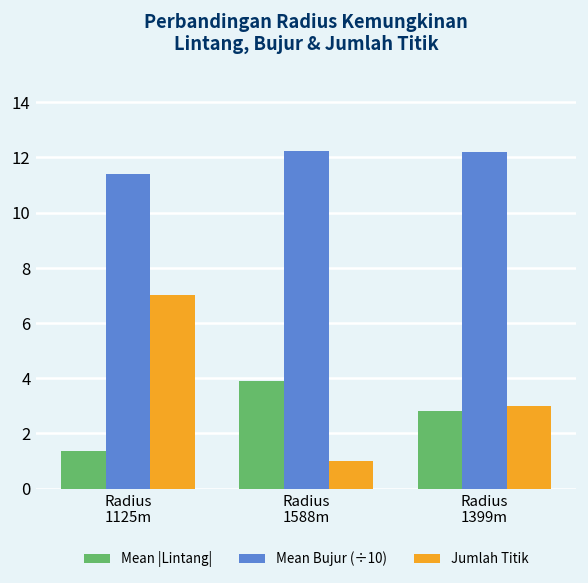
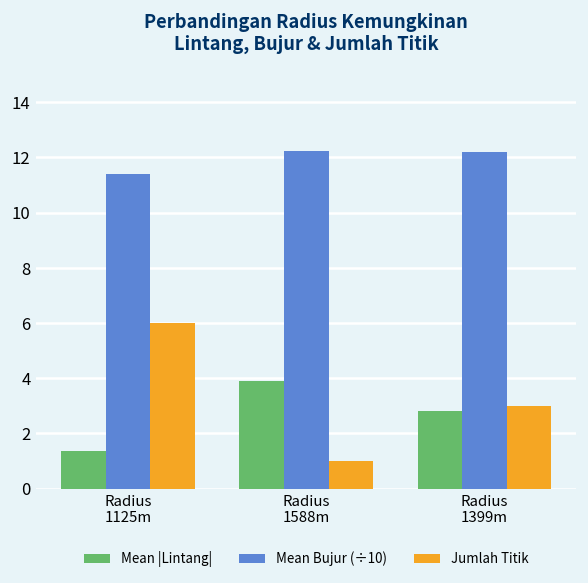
  {
    "Mean |Lintang|": {
      "Radius 1125m": 1.4,
      "Radius 1588m": 4,
      "Radius 1399m": 2.8
    },
    "Mean Bujur (÷10)": {
      "Radius 1125m": 11.4,
      "Radius 1588m": 12.2,
      "Radius 1399m": 12.2
    },
    "Jumlah Titik": {
-     "Radius 1125m": 7,
+     "Radius 1125m": 6,
      "Radius 1588m": 1,
      "Radius 1399m": 3
    }
  }
